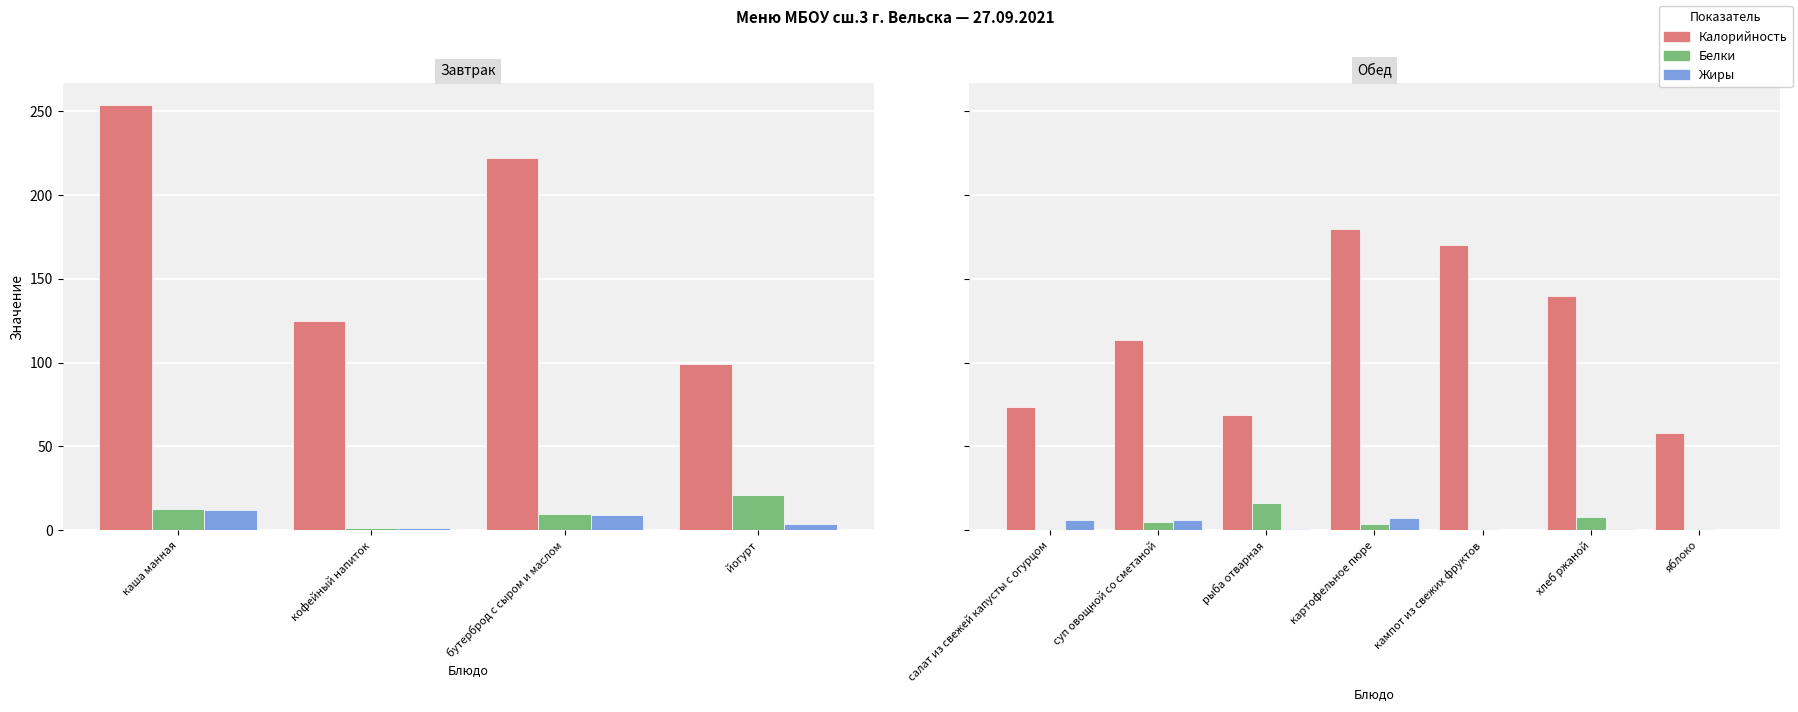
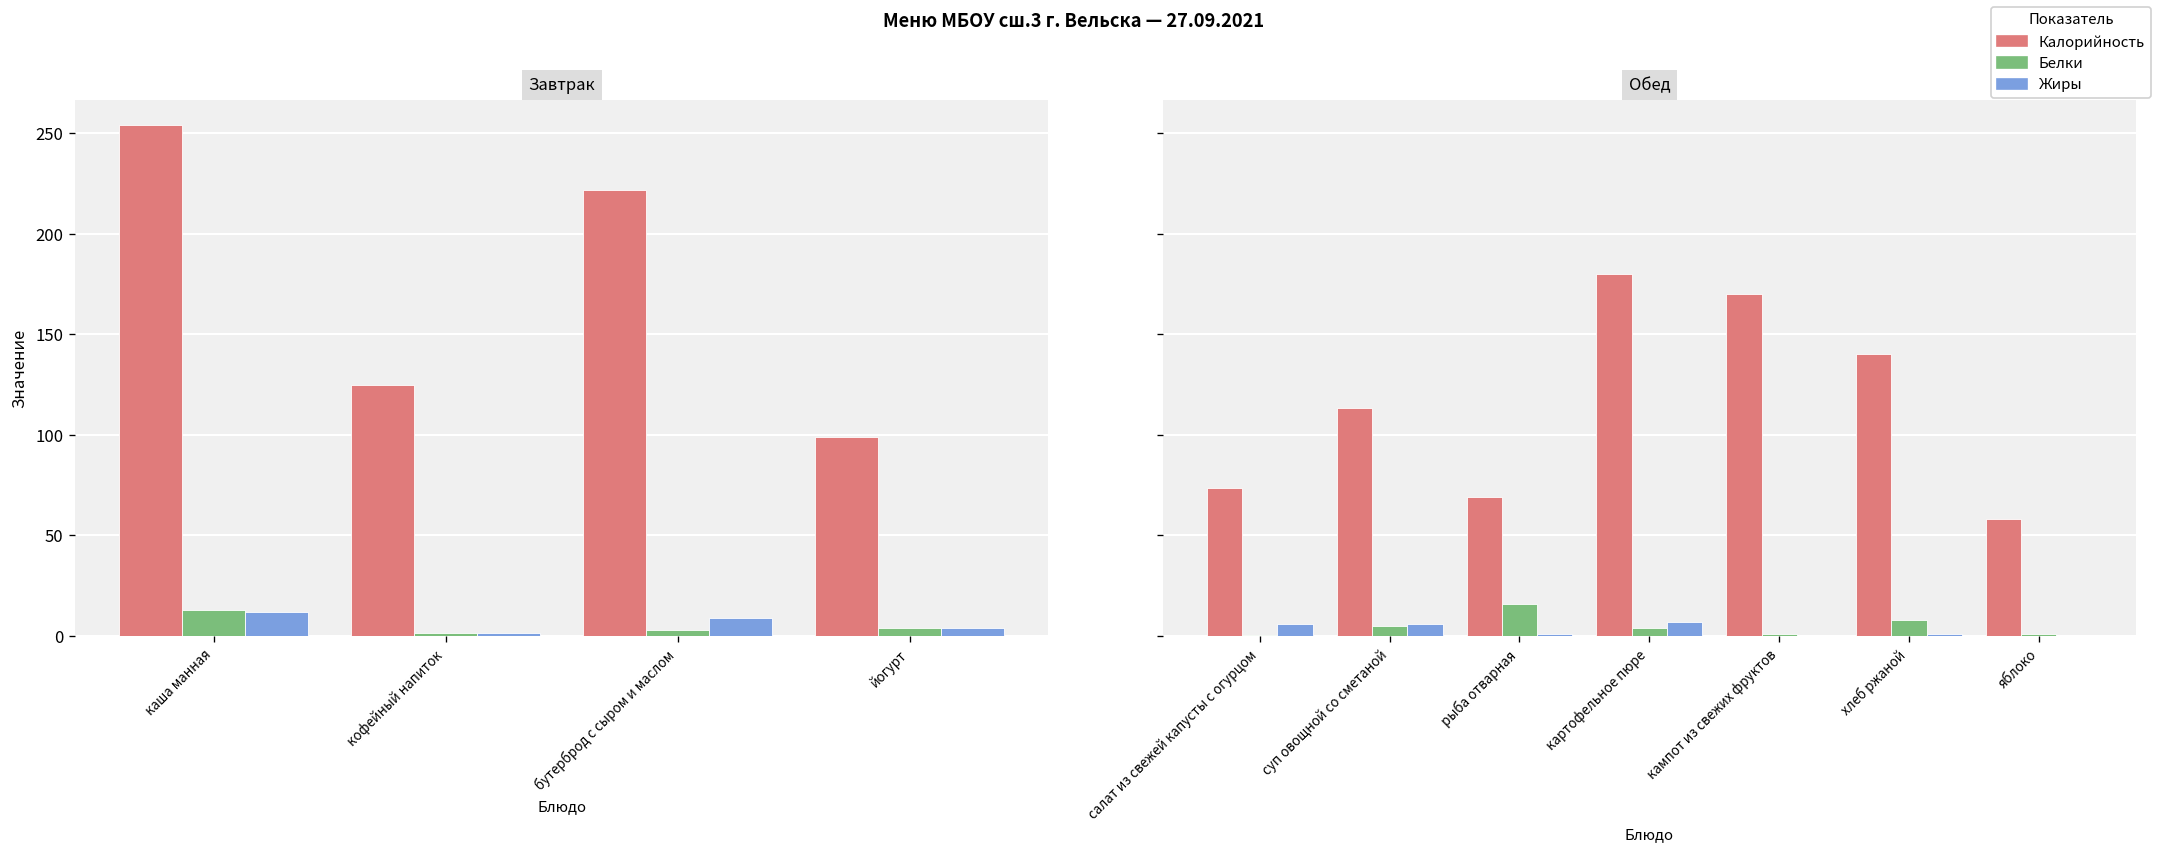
  {
    "Завтрак": {
      "Калорийность": {
        "каша манная": 254,
        "кофейный напиток": 125,
        "бутерброд с сыром и маслом": 222,
        "йогурт": 99
      },
      "Белки": {
        "каша манная": 13,
-       "бутерброд с сыром и маслом": 10,
-       "йогурт": 21
+       "бутерброд с сыром и маслом": 3,
+       "йогурт": 4
      },
      "Жиры": {
        "каша манная": 12,
        "кофейный напиток": 2,
        "бутерброд с сыром и маслом": 9,
        "йогурт": 4
      }
    }
  }
